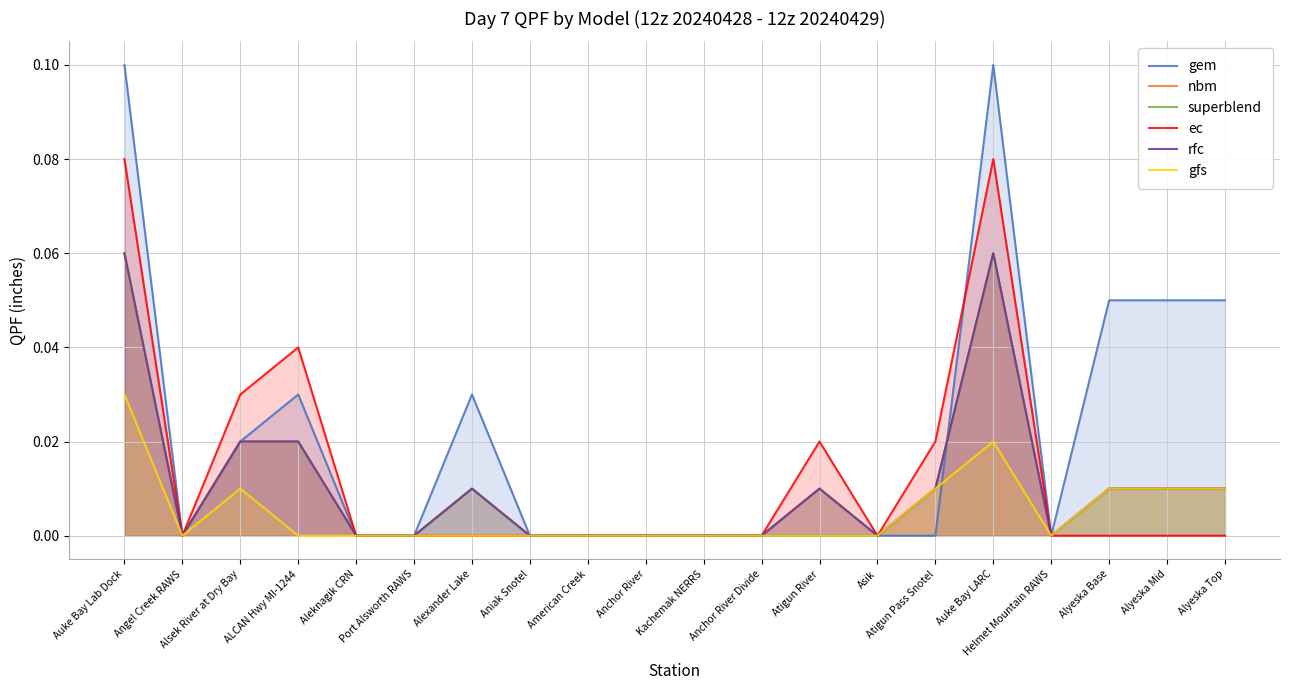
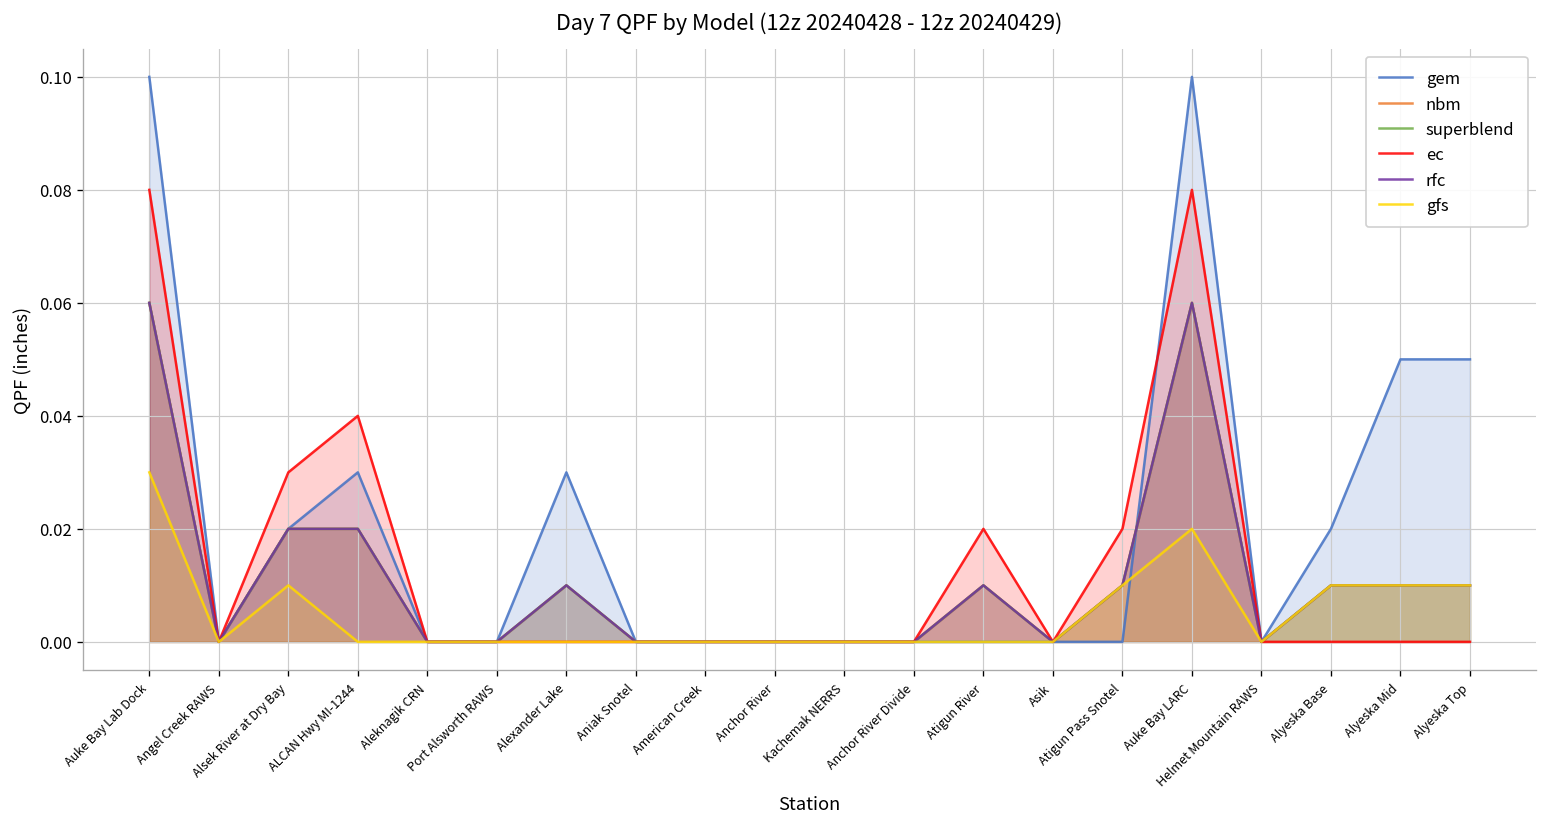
  {
    "gem": {
      "Auke Bay Lab Dock": 0.10,
      "ALCAN Hwy MI-1244": 0.03,
      "Alexander Lake": 0.03,
      "Atigun Pass Snotel": 0.00,
      "Auke Bay LARC": 0.10,
-     "Alyeska Base": 0.05,
+     "Alyeska Base": 0.02,
      "Alyeska Mid": 0.05,
      "Alyeska Top": 0.05
    },
    "rfc": {
      "Auke Bay Lab Dock": 0.06,
      "ALCAN Hwy MI-1244": 0.02,
      "Alexander Lake": 0.01,
      "Atigun River": 0.01,
      "Auke Bay LARC": 0.06
    },
    "ec": {
      "Auke Bay Lab Dock": 0.08,
      "Alsek River at Dry Bay": 0.03,
      "ALCAN Hwy MI-1244": 0.04,
      "Atigun River": 0.02,
      "Atigun Pass Snotel": 0.02,
      "Auke Bay LARC": 0.08,
      "Alyeska Base": 0.00,
      "Alyeska Mid": 0.00,
      "Alyeska Top": 0.00
    },
    "gfs": {
      "Auke Bay Lab Dock": 0.03,
      "Alsek River at Dry Bay": 0.01,
      "ALCAN Hwy MI-1244": 0.00,
      "Auke Bay LARC": 0.02
    }
  }
